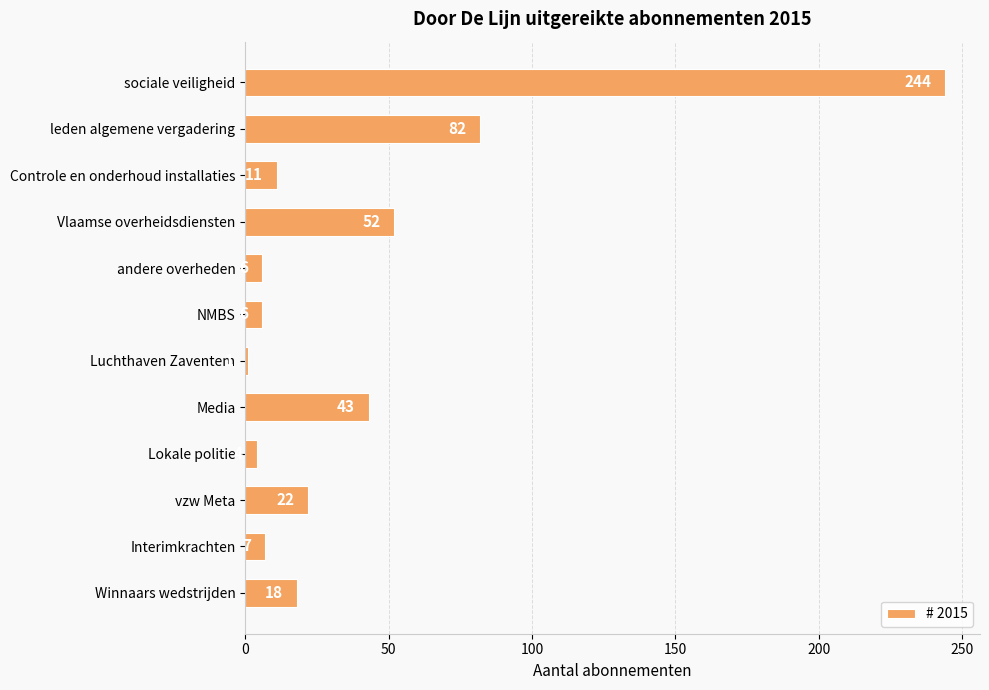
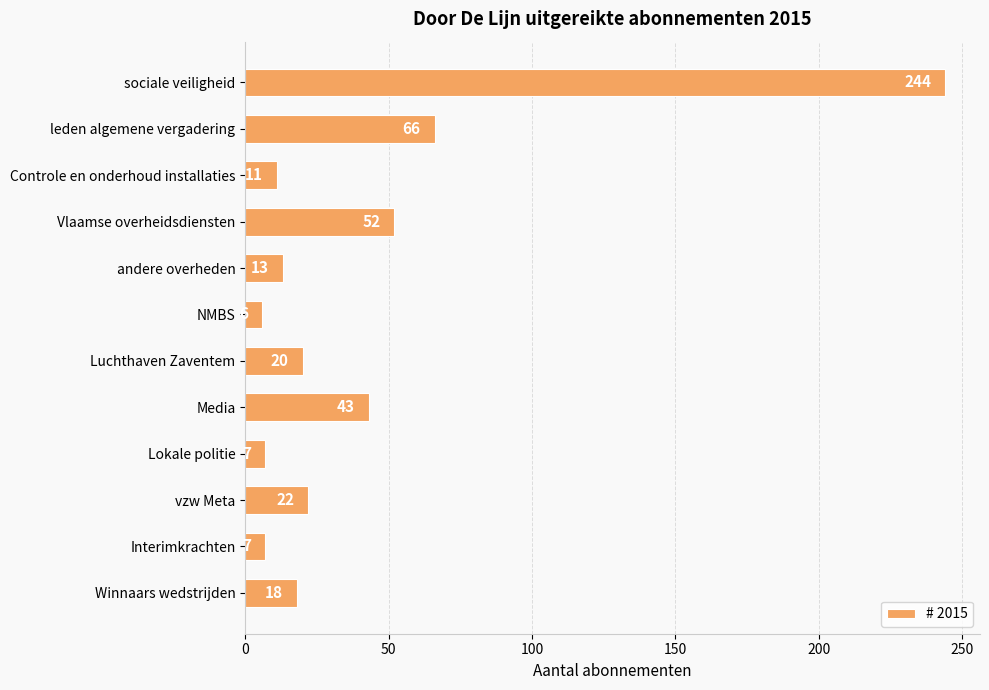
  {
    "sociale veiligheid": 244,
-   "leden algemene vergadering": 82,
+   "leden algemene vergadering": 66,
    "Controle en onderhoud installaties": 11,
    "Vlaamse overheidsdiensten": 52,
-   "andere overheden": 6,
-   "Luchthaven Zaventem": 1,
+   "andere overheden": 13,
+   "Luchthaven Zaventem": 20,
    "Media": 43,
-   "Lokale politie": 4,
+   "Lokale politie": 7,
    "vzw Meta": 22,
    "Interimkrachten": 7,
    "Winnaars wedstrijden": 18
  }
